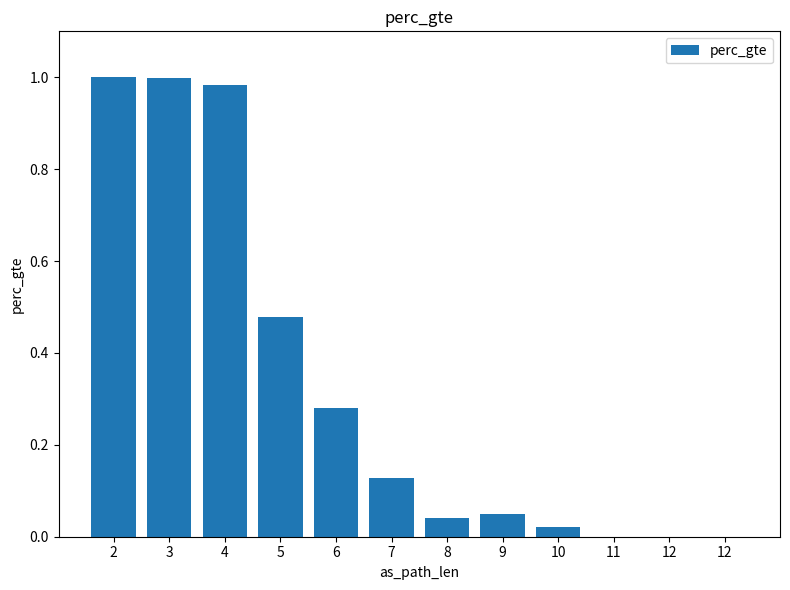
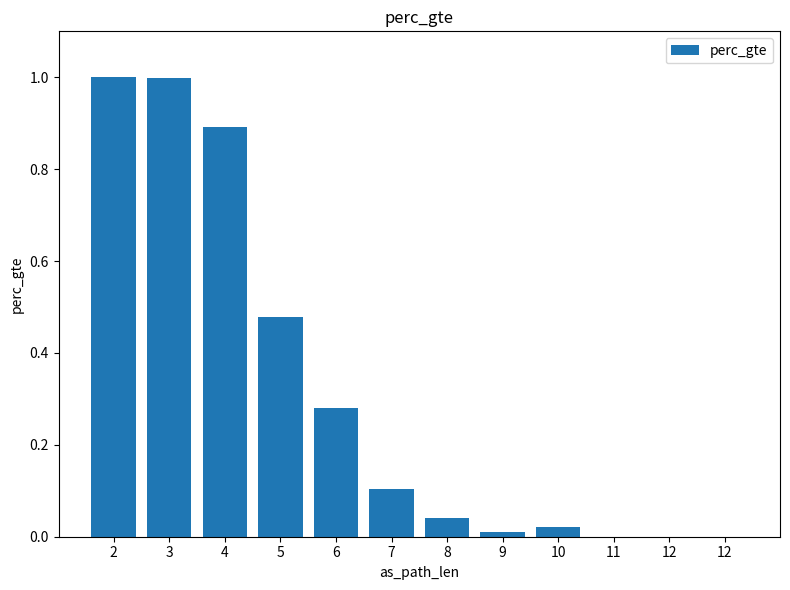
  {
    "2": 1.00,
    "3": 1.00,
-   "4": 0.98,
+   "4": 0.89,
    "5": 0.48,
    "6": 0.28,
-   "7": 0.13,
+   "7": 0.10,
    "8": 0.04,
-   "9": 0.05,
+   "9": 0.01,
    "10": 0.02
  }
